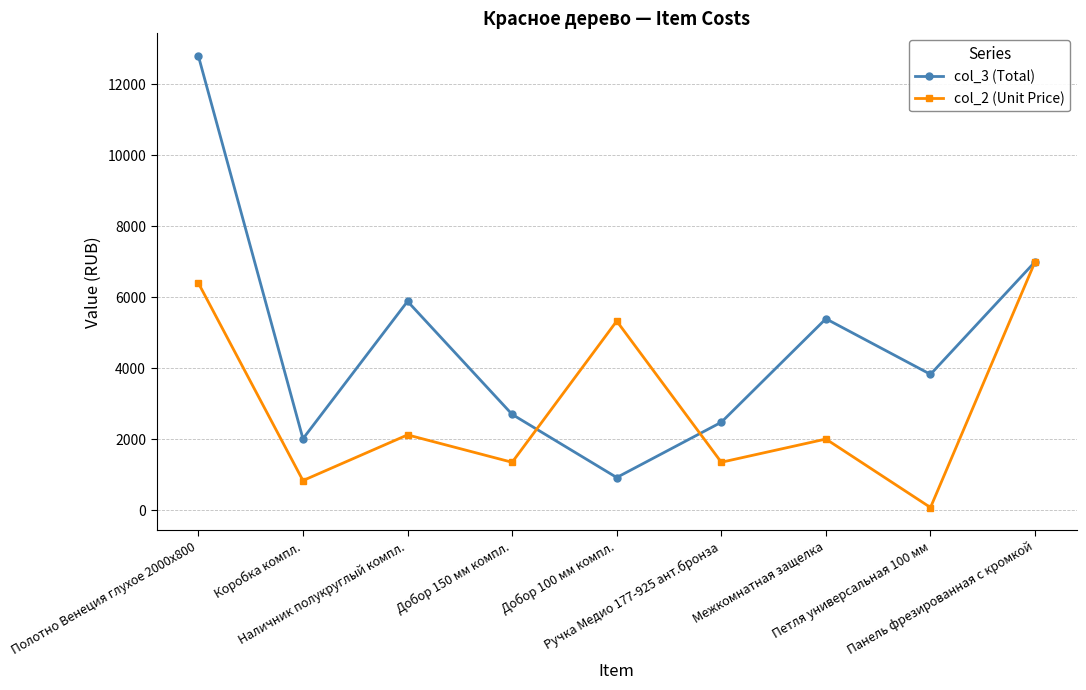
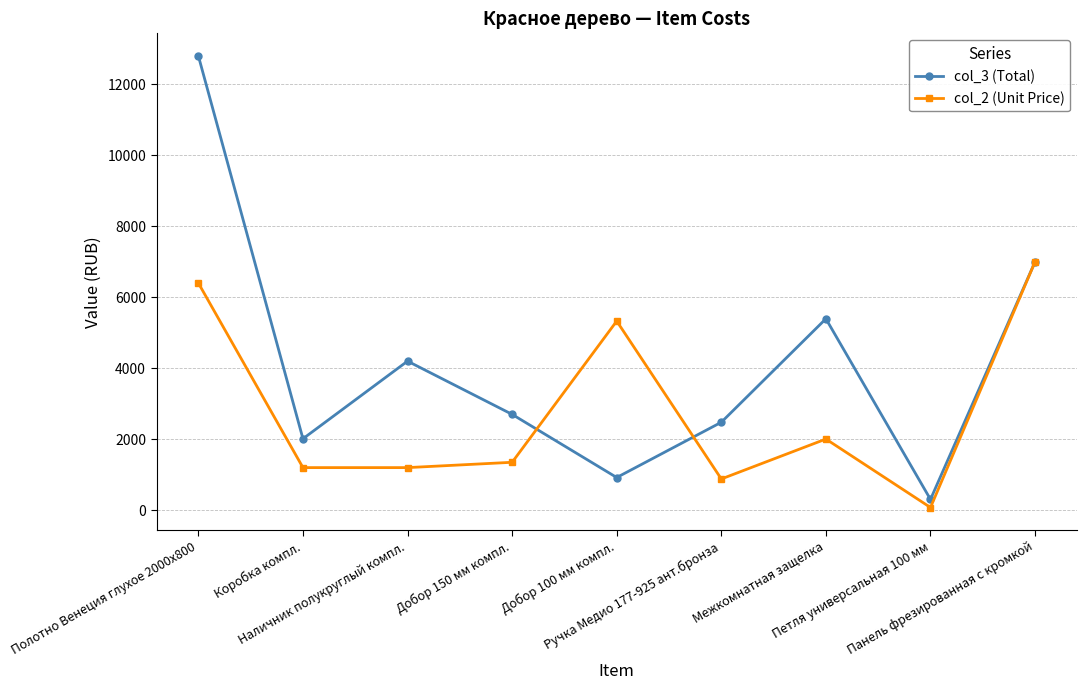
  {
    "col_3 (Total)": {
      "Полотно Венеция глухое 2000х800": 12800,
      "Коробка компл.": 2000,
-     "Наличник полукруглый компл.": 5900,
+     "Наличник полукруглый компл.": 4200,
      "Добор 150 мм компл.": 2700,
      "Добор 100 мм компл.": 900,
      "Ручка Медио 177-925 ант.бронза": 2500,
      "Межкомнатная защелка": 5400,
-     "Петля универсальная 100 мм": 3800
+     "Петля универсальная 100 мм": 300
    },
    "col_2 (Unit Price)": {
      "Полотно Венеция глухое 2000х800": 6400,
-     "Коробка компл.": 800,
-     "Наличник полукруглый компл.": 2100,
+     "Коробка компл.": 1200,
+     "Наличник полукруглый компл.": 1200,
      "Добор 150 мм компл.": 1400,
      "Добор 100 мм компл.": 5300,
-     "Ручка Медио 177-925 ант.бронза": 1400,
+     "Ручка Медио 177-925 ант.бронза": 900,
      "Межкомнатная защелка": 2000,
      "Петля универсальная 100 мм": 100
    }
  }
